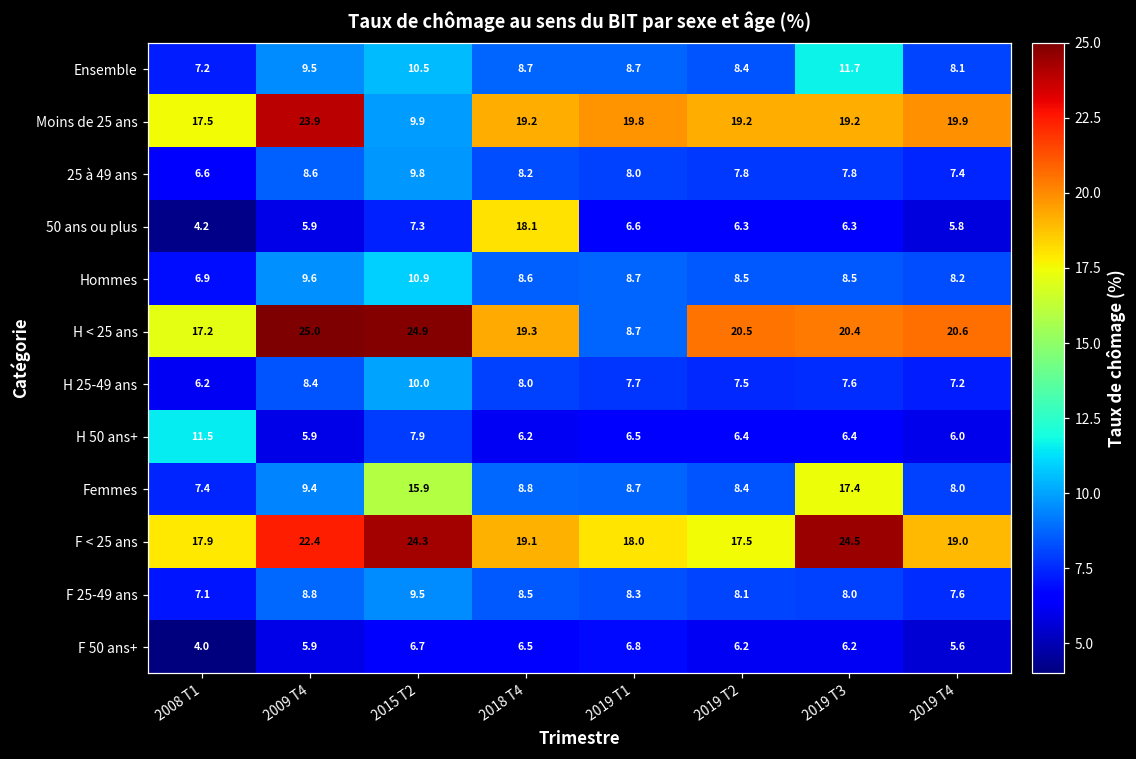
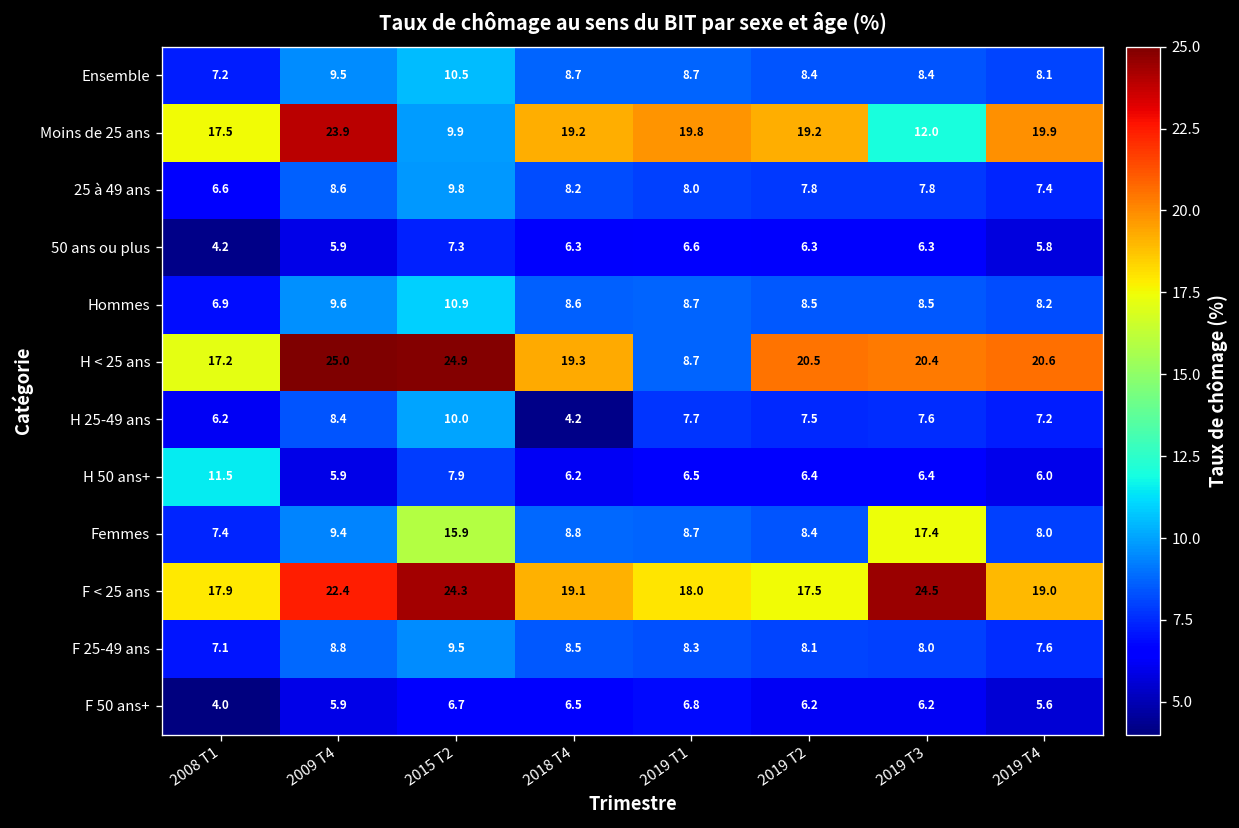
  {
    "Ensemble": {
      "2008 T1": 7.2,
      "2009 T4": 9.5,
      "2015 T2": 10.5,
      "2018 T4": 8.7,
      "2019 T1": 8.7,
      "2019 T2": 8.4,
-     "2019 T3": 11.7,
+     "2019 T3": 8.4,
      "2019 T4": 8.1
    },
    "Moins de 25 ans": {
      "2008 T1": 17.5,
      "2009 T4": 23.9,
      "2015 T2": 9.9,
      "2018 T4": 19.2,
      "2019 T1": 19.8,
      "2019 T2": 19.2,
-     "2019 T3": 19.2,
+     "2019 T3": 12.0,
      "2019 T4": 19.9
    },
    "25 à 49 ans": {
      "2008 T1": 6.6,
      "2009 T4": 8.6,
      "2015 T2": 9.8,
      "2018 T4": 8.2,
      "2019 T1": 8.0,
      "2019 T2": 7.8,
      "2019 T3": 7.8,
      "2019 T4": 7.4
    },
    "50 ans ou plus": {
      "2008 T1": 4.2,
      "2009 T4": 5.9,
      "2015 T2": 7.3,
-     "2018 T4": 18.1,
+     "2018 T4": 6.3,
      "2019 T1": 6.6,
      "2019 T2": 6.3,
      "2019 T3": 6.3,
      "2019 T4": 5.8
    },
    "Hommes": {
      "2008 T1": 6.9,
      "2009 T4": 9.6,
      "2015 T2": 10.9,
      "2018 T4": 8.6,
      "2019 T1": 8.7,
      "2019 T2": 8.5,
      "2019 T3": 8.5,
      "2019 T4": 8.2
    },
    "H < 25 ans": {
      "2008 T1": 17.2,
      "2009 T4": 25.0,
      "2015 T2": 24.9,
      "2018 T4": 19.3,
      "2019 T1": 8.7,
      "2019 T2": 20.5,
      "2019 T3": 20.4,
      "2019 T4": 20.6
    },
    "H 25-49 ans": {
      "2008 T1": 6.2,
      "2009 T4": 8.4,
      "2015 T2": 10.0,
-     "2018 T4": 8.0,
+     "2018 T4": 4.2,
      "2019 T1": 7.7,
      "2019 T2": 7.5,
      "2019 T3": 7.6,
      "2019 T4": 7.2
    },
    "H 50 ans+": {
      "2008 T1": 11.5,
      "2009 T4": 5.9,
      "2015 T2": 7.9,
      "2018 T4": 6.2,
      "2019 T1": 6.5,
      "2019 T2": 6.4,
      "2019 T3": 6.4,
      "2019 T4": 6.0
    },
    "Femmes": {
      "2008 T1": 7.4,
      "2009 T4": 9.4,
      "2015 T2": 15.9,
      "2018 T4": 8.8,
      "2019 T1": 8.7,
      "2019 T2": 8.4,
      "2019 T3": 17.4,
      "2019 T4": 8.0
    },
    "F < 25 ans": {
      "2008 T1": 17.9,
      "2009 T4": 22.4,
      "2015 T2": 24.3,
      "2018 T4": 19.1,
      "2019 T1": 18.0,
      "2019 T2": 17.5,
      "2019 T3": 24.5,
      "2019 T4": 19.0
    },
    "F 25-49 ans": {
      "2008 T1": 7.1,
      "2009 T4": 8.8,
      "2015 T2": 9.5,
      "2018 T4": 8.5,
      "2019 T1": 8.3,
      "2019 T2": 8.1,
      "2019 T3": 8.0,
      "2019 T4": 7.6
    },
    "F 50 ans+": {
      "2008 T1": 4.0,
      "2009 T4": 5.9,
      "2015 T2": 6.7,
      "2018 T4": 6.5,
      "2019 T1": 6.8,
      "2019 T2": 6.2,
      "2019 T3": 6.2,
      "2019 T4": 5.6
    }
  }
